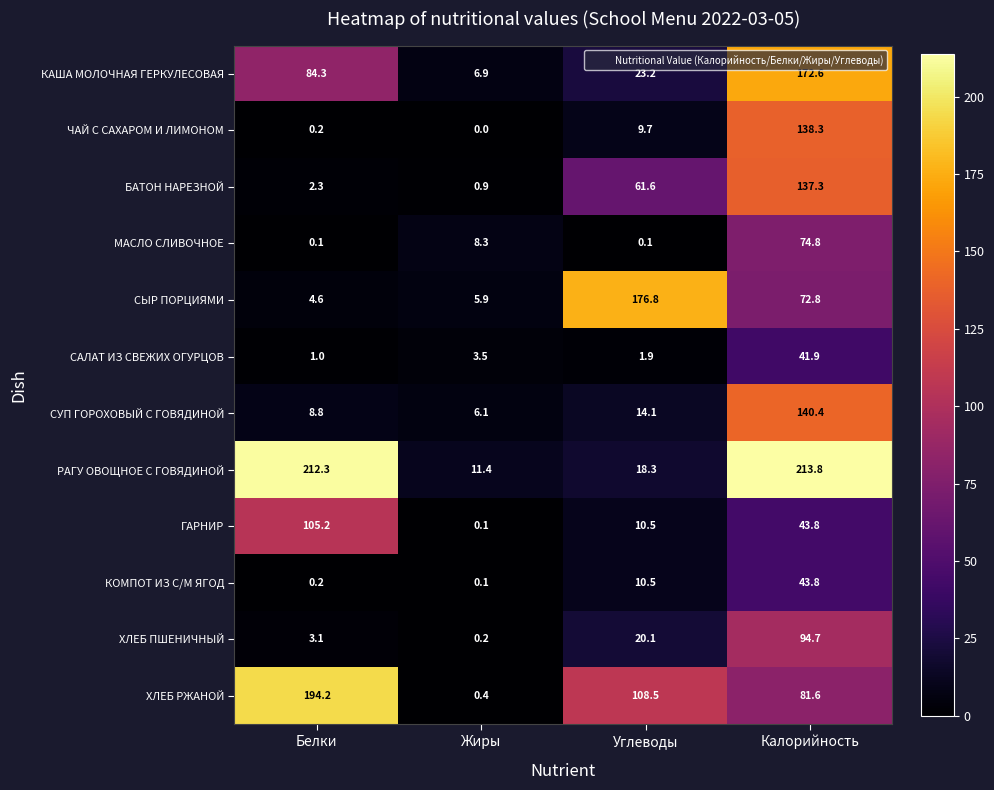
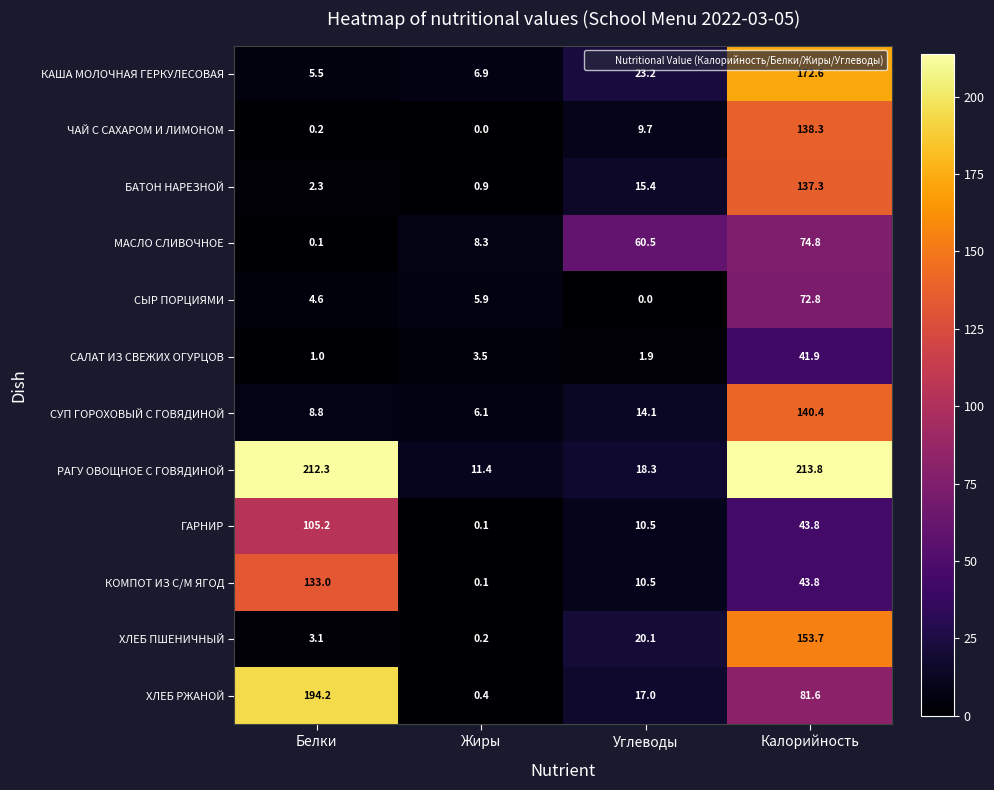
  {
    "КАША МОЛОЧНАЯ ГЕРКУЛЕСОВАЯ": {
-     "Белки": 84.3,
+     "Белки": 5.5,
      "Жиры": 6.9
    },
    "ЧАЙ С САХАРОМ И ЛИМОНОМ": {
      "Белки": 0.2,
      "Жиры": 0.0,
      "Углеводы": 9.7,
      "Калорийность": 138.3
    },
    "БАТОН НАРЕЗНОЙ": {
      "Белки": 2.3,
      "Жиры": 0.9,
-     "Углеводы": 61.6,
+     "Углеводы": 15.4,
      "Калорийность": 137.3
    },
    "МАСЛО СЛИВОЧНОЕ": {
      "Белки": 0.1,
      "Жиры": 8.3,
-     "Углеводы": 0.1,
+     "Углеводы": 60.5,
      "Калорийность": 74.8
    },
    "СЫР ПОРЦИЯМИ": {
      "Белки": 4.6,
      "Жиры": 5.9,
-     "Углеводы": 176.8,
+     "Углеводы": 0.0,
      "Калорийность": 72.8
    },
    "САЛАТ ИЗ СВЕЖИХ ОГУРЦОВ": {
      "Белки": 1.0,
      "Жиры": 3.5,
      "Углеводы": 1.9,
      "Калорийность": 41.9
    },
    "СУП ГОРОХОВЫЙ С ГОВЯДИНОЙ": {
      "Белки": 8.8,
      "Жиры": 6.1,
      "Углеводы": 14.1,
      "Калорийность": 140.4
    },
    "РАГУ ОВОЩНОЕ С ГОВЯДИНОЙ": {
      "Белки": 212.3,
      "Жиры": 11.4,
      "Углеводы": 18.3,
      "Калорийность": 213.8
    },
    "ГАРНИР": {
      "Белки": 105.2,
      "Жиры": 0.1,
      "Углеводы": 10.5,
      "Калорийность": 43.8
    },
    "КОМПОТ ИЗ С/М ЯГОД": {
-     "Белки": 0.2,
+     "Белки": 133.0,
      "Жиры": 0.1,
      "Углеводы": 10.5,
      "Калорийность": 43.8
    },
    "ХЛЕБ ПШЕНИЧНЫЙ": {
      "Белки": 3.1,
      "Жиры": 0.2,
      "Углеводы": 20.1,
-     "Калорийность": 94.7
+     "Калорийность": 153.7
    },
    "ХЛЕБ РЖАНОЙ": {
      "Белки": 194.2,
      "Жиры": 0.4,
-     "Углеводы": 108.5,
+     "Углеводы": 17.0,
      "Калорийность": 81.6
    }
  }
